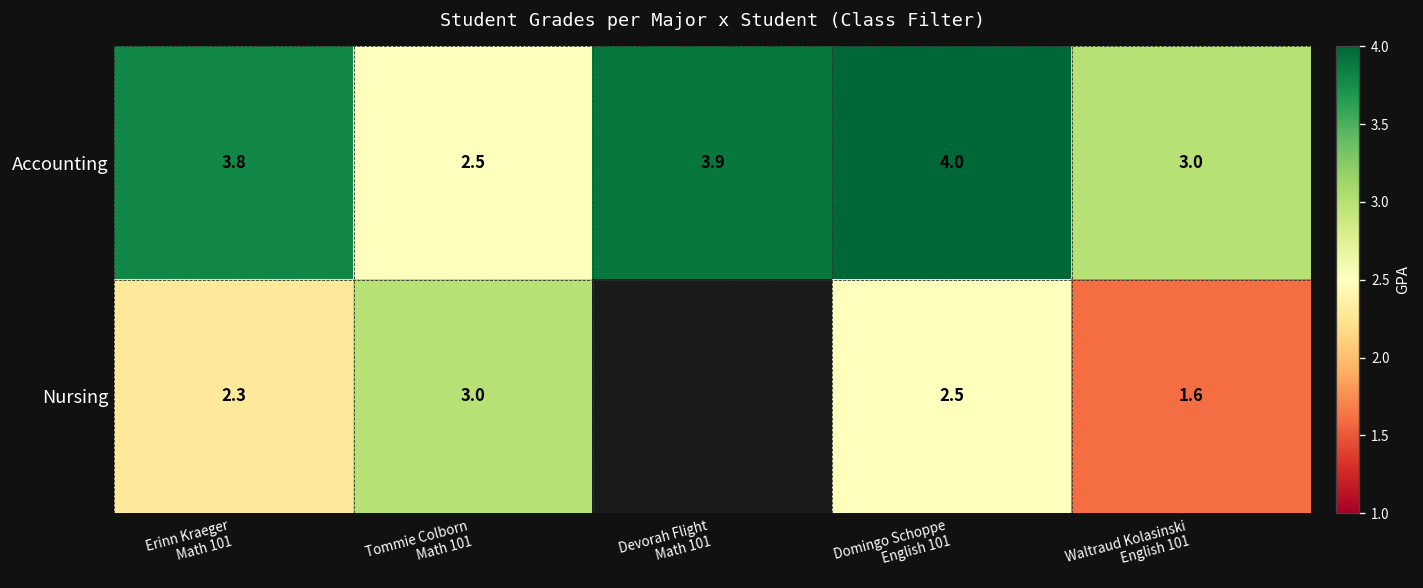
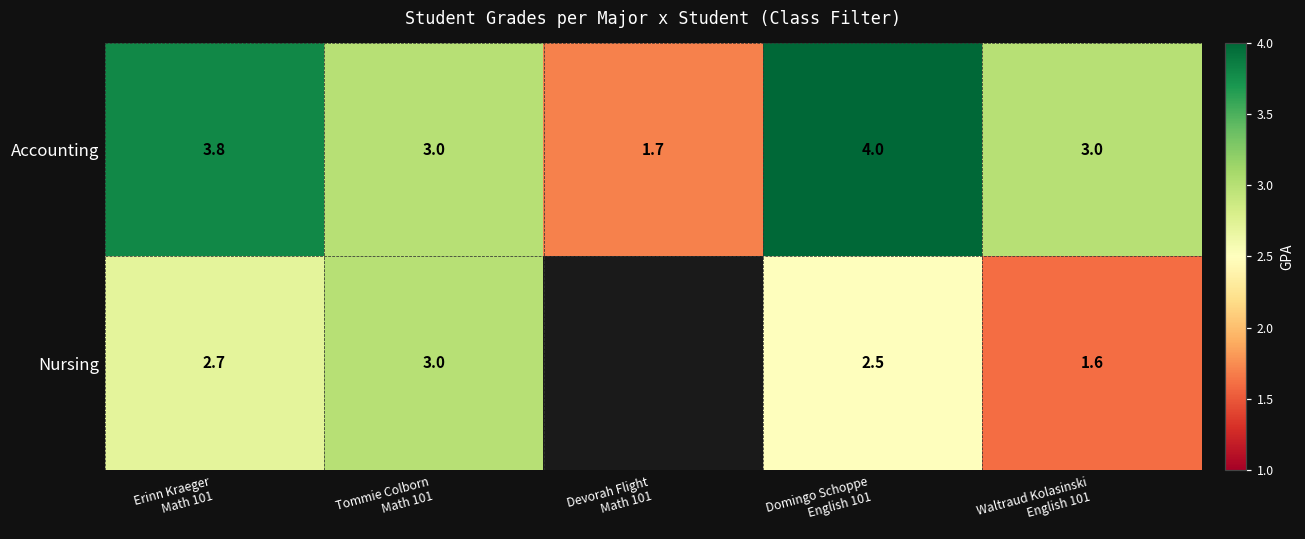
  {
    "Accounting": {
      "Erinn Kraeger Math 101": 3.8,
-     "Tommie Colborn Math 101": 2.5,
-     "Devorah Flight Math 101": 3.9,
+     "Tommie Colborn Math 101": 3.0,
+     "Devorah Flight Math 101": 1.7,
      "Domingo Schoppe English 101": 4.0,
      "Waltraud Kolasinski English 101": 3.0
    },
    "Nursing": {
-     "Erinn Kraeger Math 101": 2.3,
+     "Erinn Kraeger Math 101": 2.7,
      "Tommie Colborn Math 101": 3.0,
      "Domingo Schoppe English 101": 2.5,
      "Waltraud Kolasinski English 101": 1.6
    }
  }
